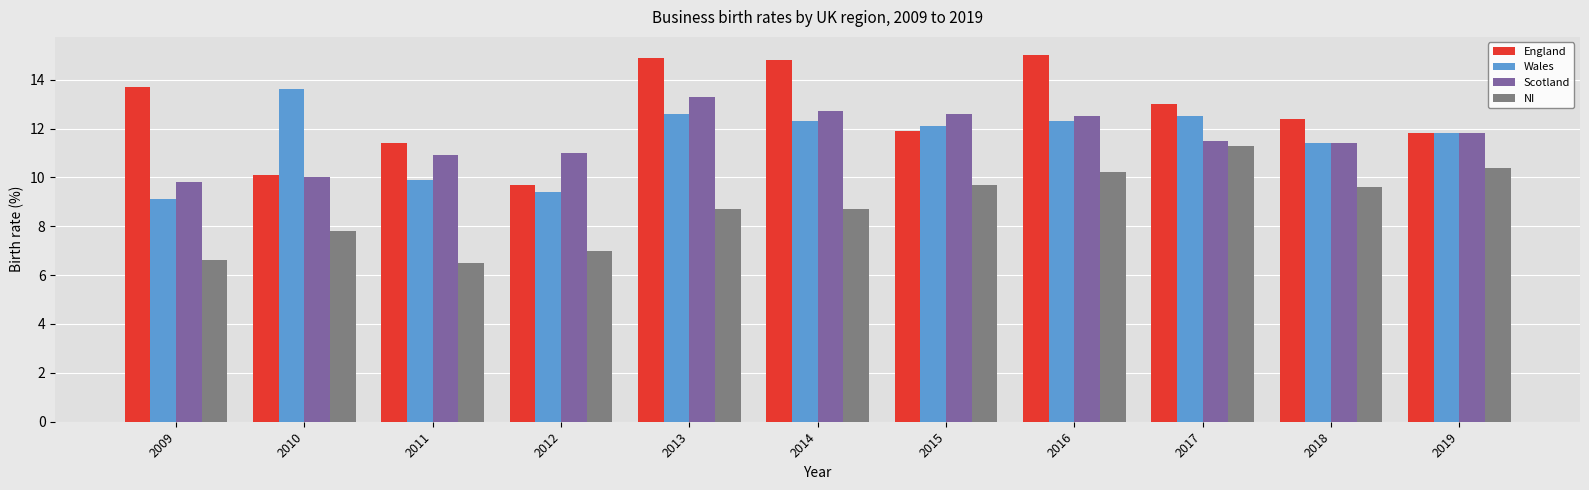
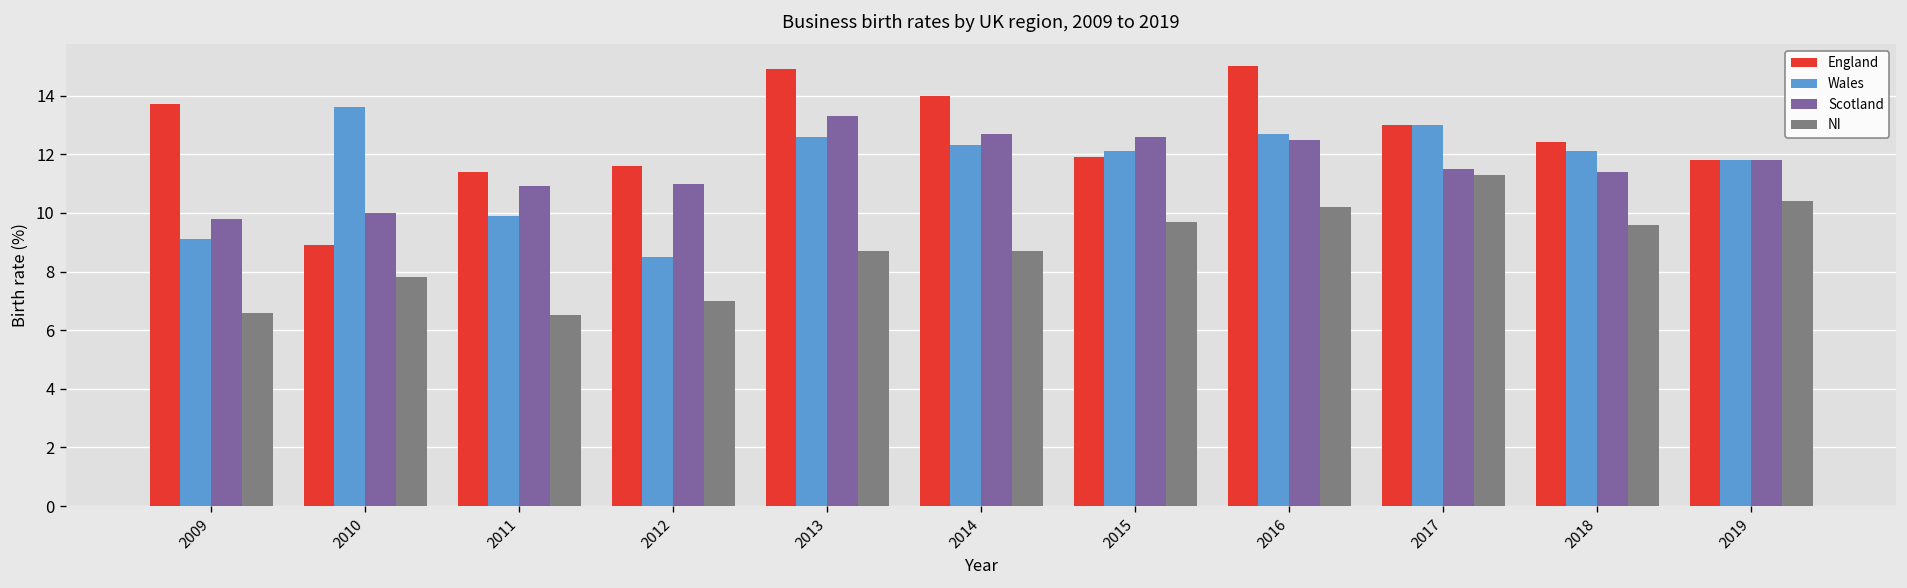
  {
    "England": {
      "2009": 13.7,
-     "2010": 10.1,
+     "2010": 8.9,
      "2011": 11.4,
-     "2012": 9.7,
+     "2012": 11.6,
      "2013": 14.9,
-     "2014": 14.8,
+     "2014": 14.0,
      "2015": 11.9,
      "2016": 15.0,
      "2017": 13.0,
      "2018": 12.4,
      "2019": 11.8
    },
    "Wales": {
      "2009": 9.1,
      "2010": 13.6,
      "2011": 9.9,
-     "2012": 9.4,
+     "2012": 8.5,
      "2013": 12.6,
      "2014": 12.3,
      "2015": 12.1,
-     "2016": 12.3,
-     "2017": 12.5,
-     "2018": 11.4,
+     "2016": 12.7,
+     "2017": 13.0,
+     "2018": 12.1,
      "2019": 11.8
    }
  }
